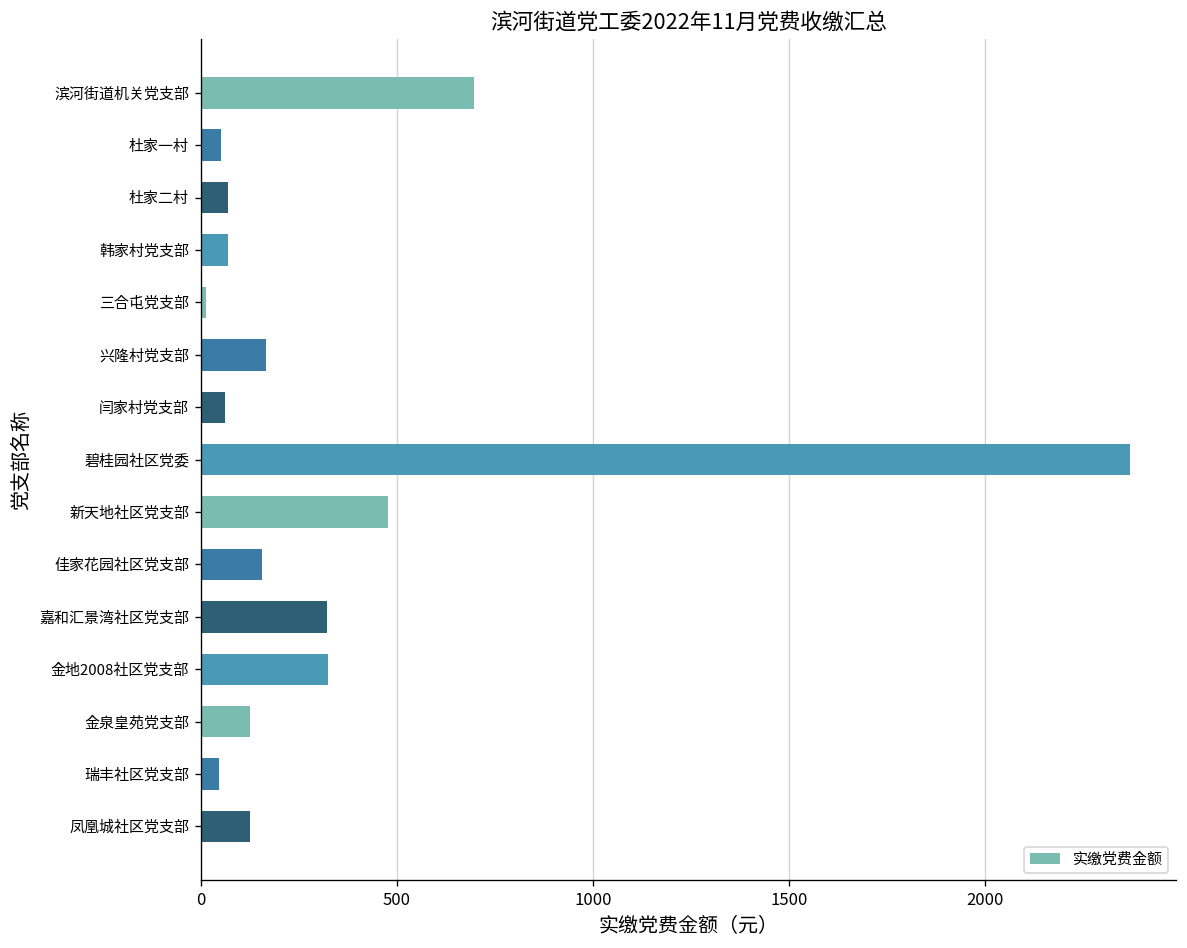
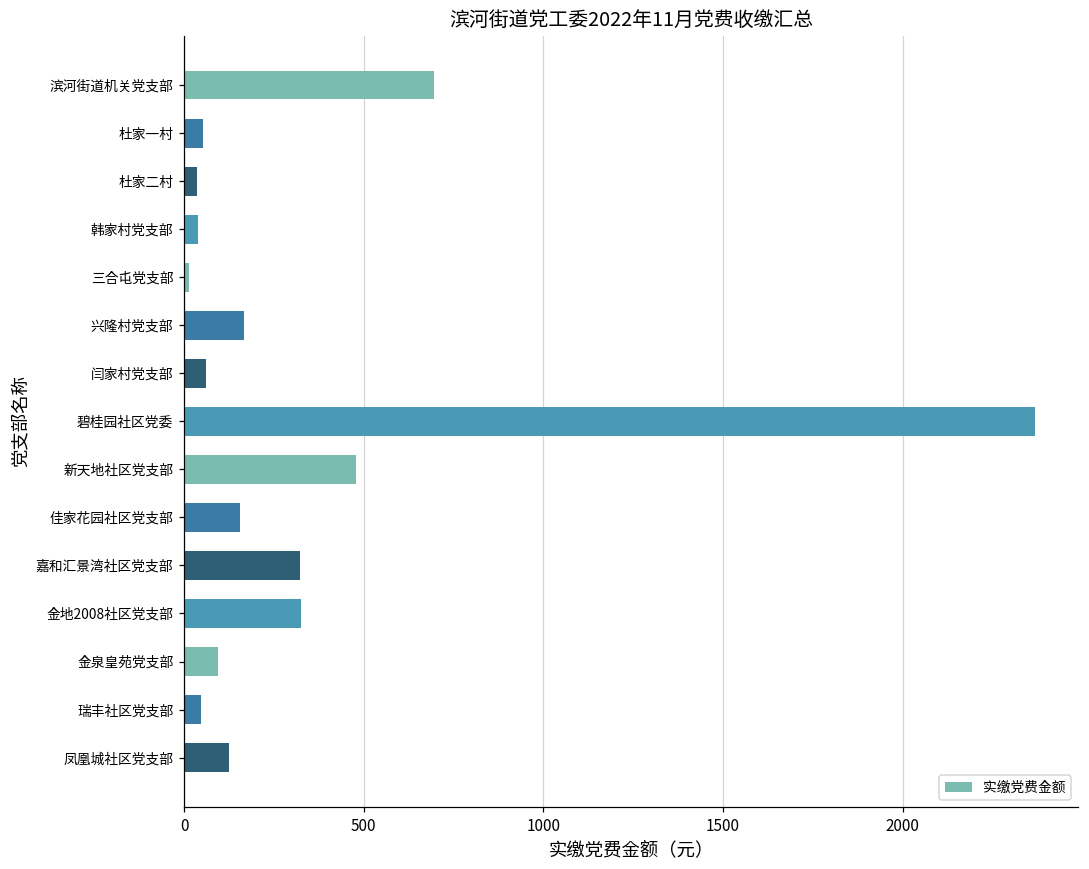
  {
    "滨河街道机关党支部": 700,
    "杜家一村": 50,
-   "杜家二村": 70,
-   "韩家村党支部": 70,
+   "杜家二村": 40,
+   "韩家村党支部": 40,
    "三合屯党支部": 10,
    "兴隆村党支部": 170,
    "闫家村党支部": 60,
    "碧桂园社区党委": 2370,
    "新天地社区党支部": 480,
    "佳家花园社区党支部": 160,
    "嘉和汇景湾社区党支部": 320,
    "金地2008社区党支部": 330,
-   "金泉皇苑党支部": 130,
+   "金泉皇苑党支部": 100,
    "瑞丰社区党支部": 50,
    "凤凰城社区党支部": 130
  }
